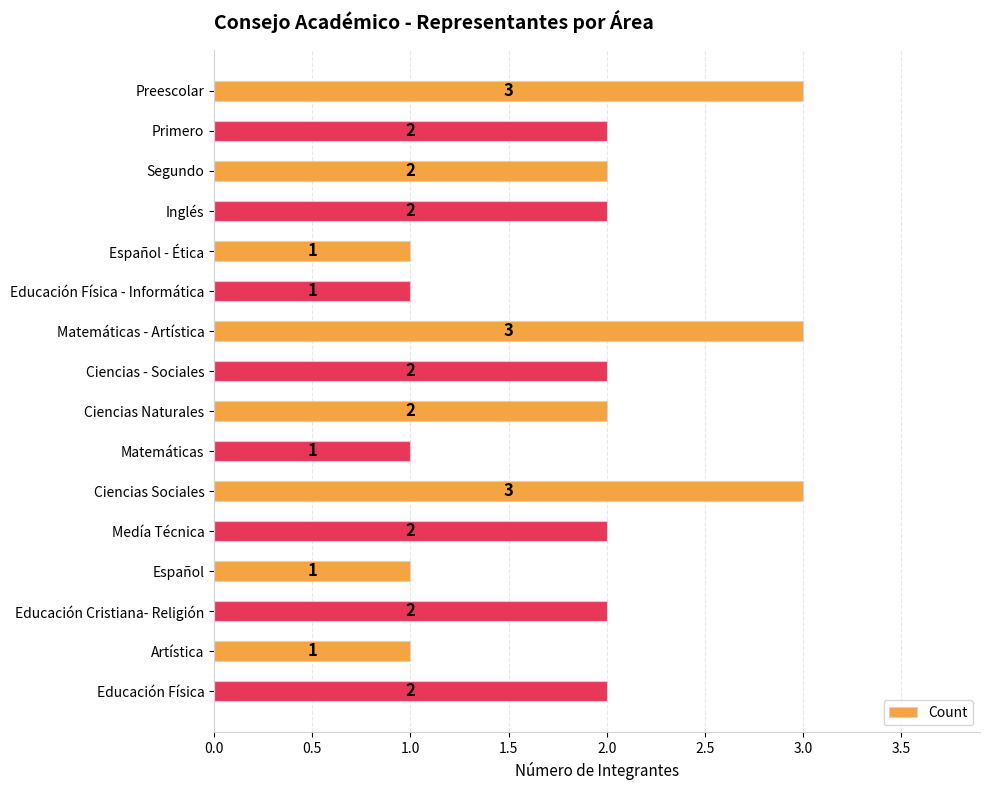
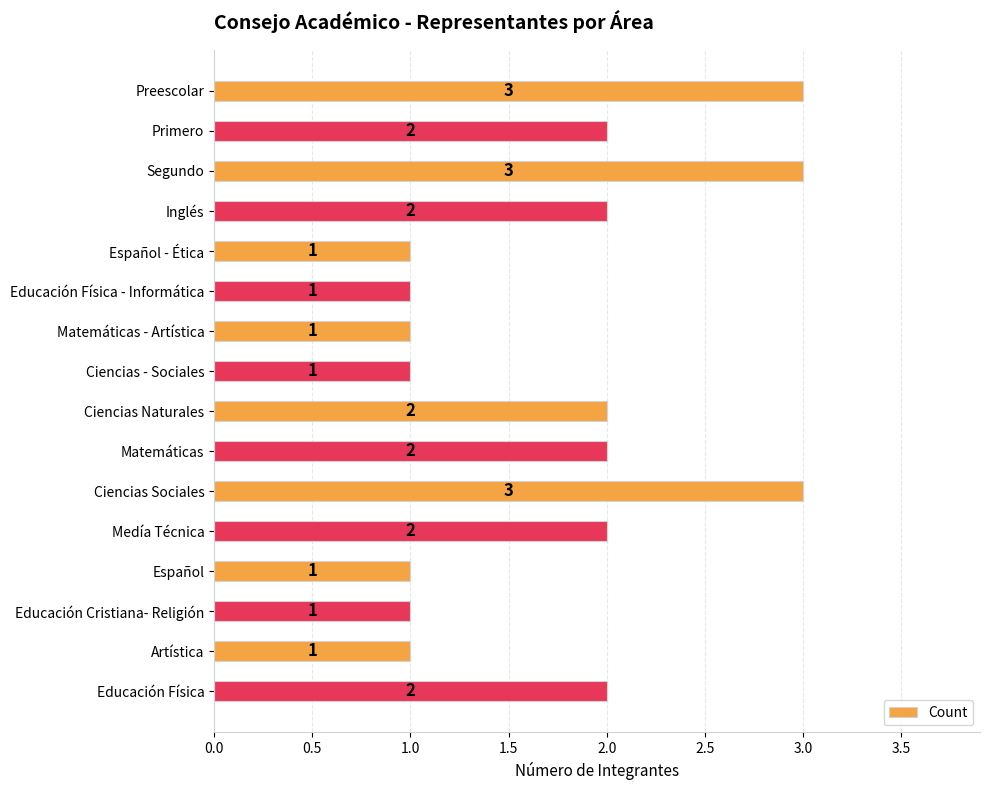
  {
    "Preescolar": 3,
    "Primero": 2,
-   "Segundo": 2,
+   "Segundo": 3,
    "Inglés": 2,
    "Español - Ética": 1,
    "Educación Física - Informática": 1,
-   "Matemáticas - Artística": 3,
-   "Ciencias - Sociales": 2,
+   "Matemáticas - Artística": 1,
+   "Ciencias - Sociales": 1,
    "Ciencias Naturales": 2,
-   "Matemáticas": 1,
+   "Matemáticas": 2,
    "Ciencias Sociales": 3,
    "Medía Técnica": 2,
    "Español": 1,
-   "Educación Cristiana- Religión": 2,
+   "Educación Cristiana- Religión": 1,
    "Artística": 1,
    "Educación Física": 2
  }
